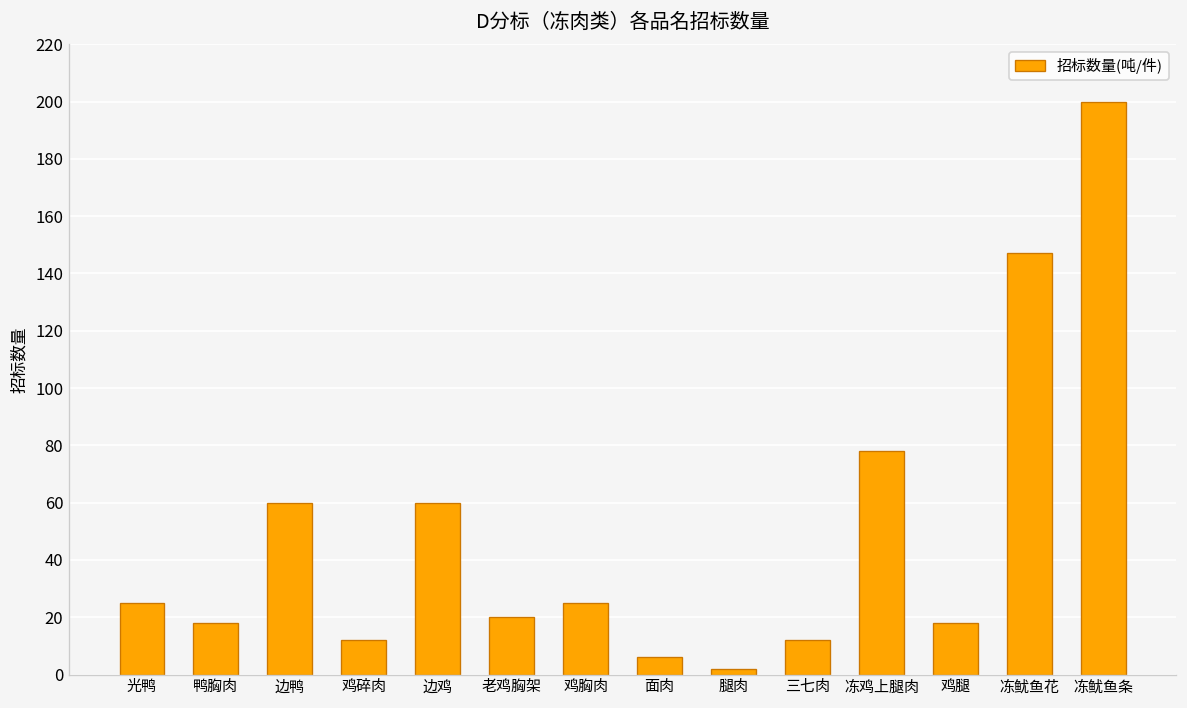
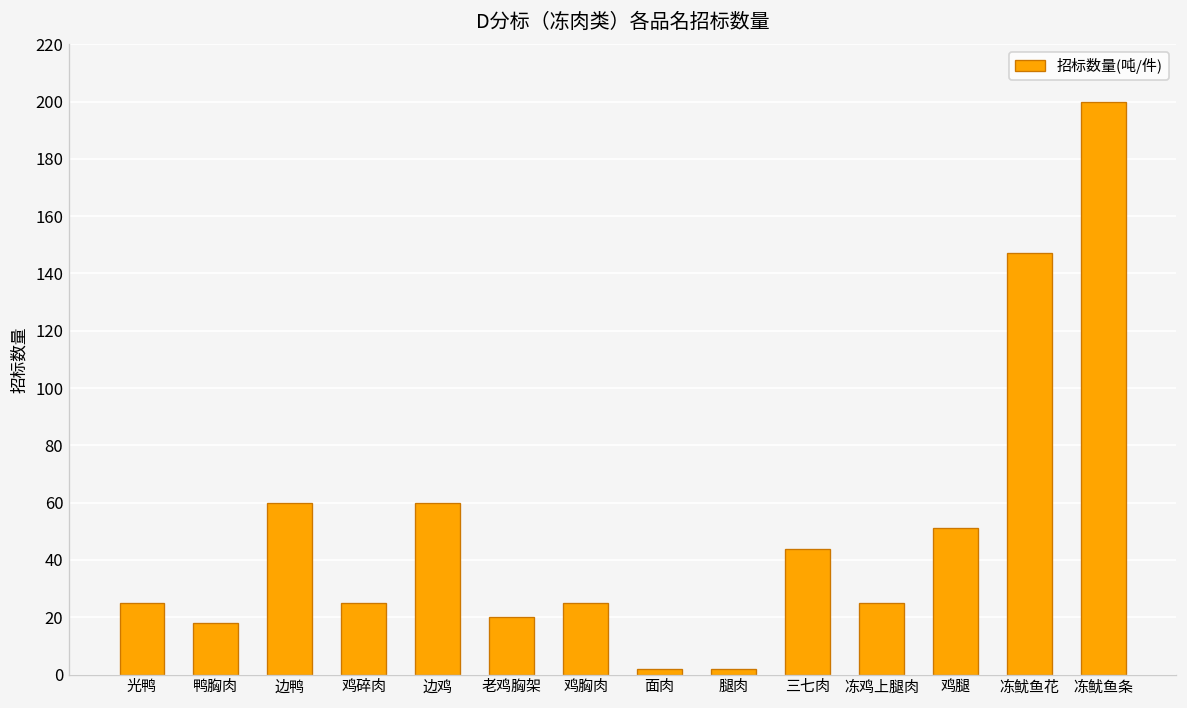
  {
    "光鸭": 25,
    "鸭胸肉": 18,
    "边鸭": 60,
-   "鸡碎肉": 12,
+   "鸡碎肉": 25,
    "边鸡": 60,
    "老鸡胸架": 20,
    "鸡胸肉": 25,
-   "面肉": 6,
+   "面肉": 2,
    "腿肉": 2,
-   "三七肉": 12,
-   "冻鸡上腿肉": 78,
-   "鸡腿": 18,
+   "三七肉": 44,
+   "冻鸡上腿肉": 25,
+   "鸡腿": 51,
    "冻鱿鱼花": 147,
    "冻鱿鱼条": 200
  }
